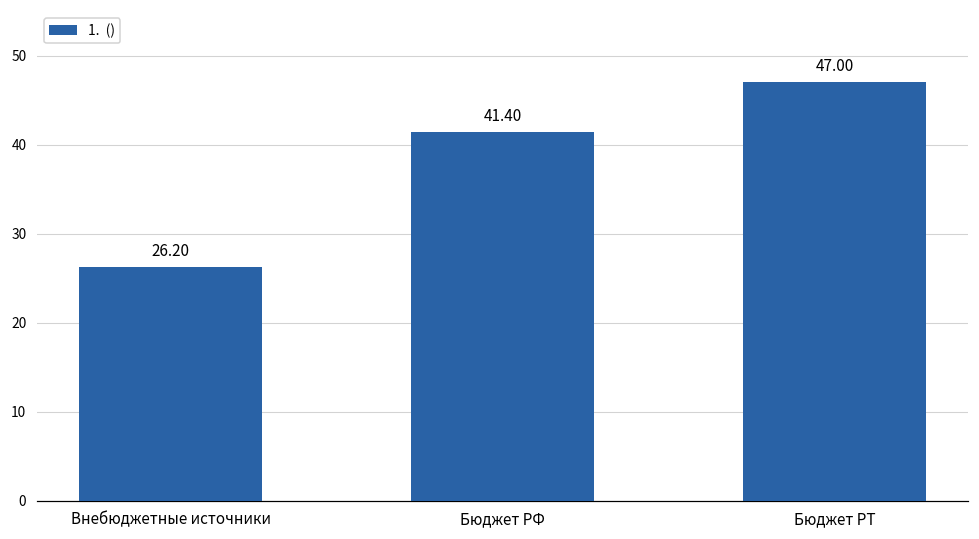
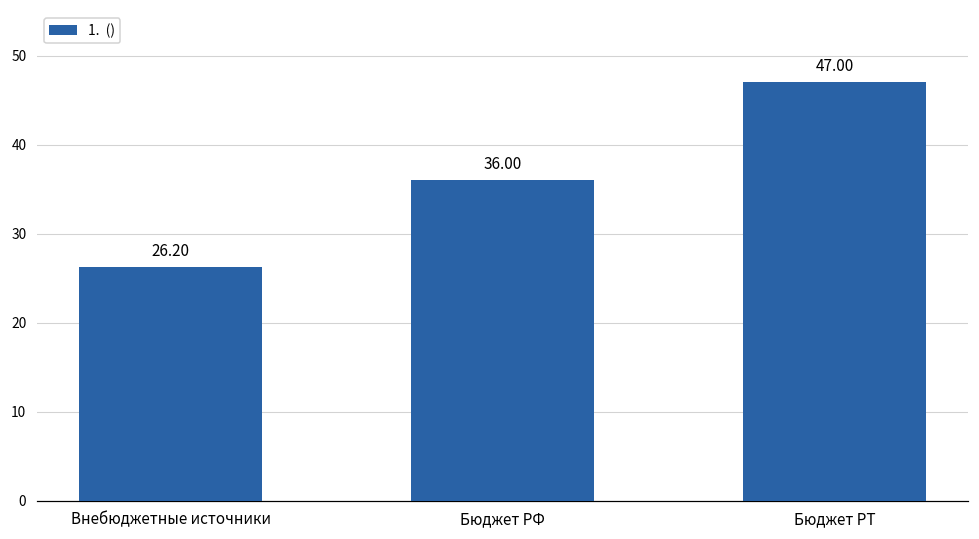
  {
    "Внебюджетные источники": 26.20,
-   "Бюджет РФ": 41.40,
+   "Бюджет РФ": 36.00,
    "Бюджет РТ": 47.00
  }
